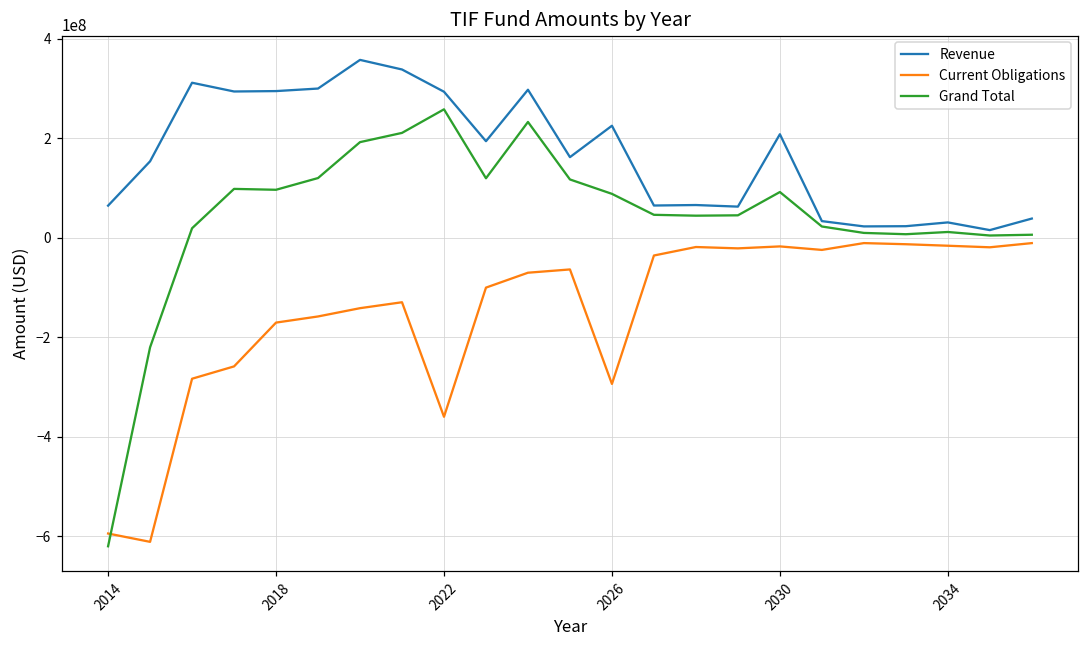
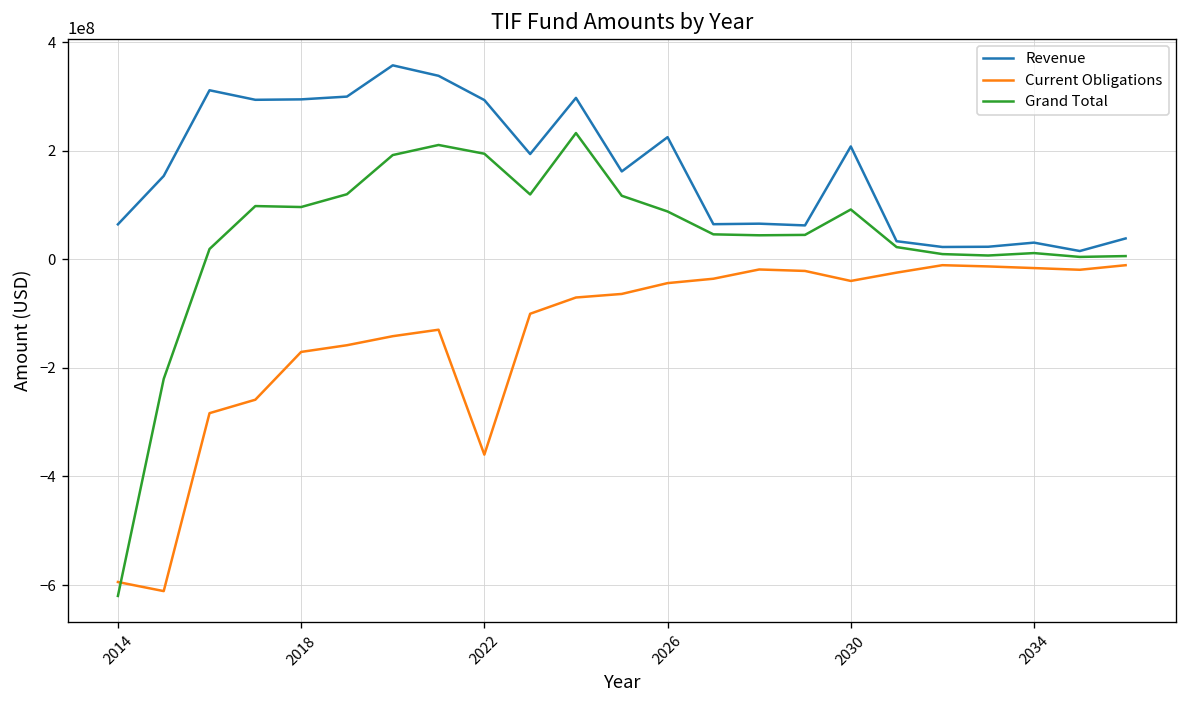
  {
    "Revenue": {
      "2014": 60000000,
      "2018": 290000000,
      "2022": 290000000,
      "2026": 230000000,
      "2030": 210000000,
      "2034": 30000000
    },
    "Current Obligations": {
      "2014": -590000000,
      "2018": -170000000,
      "2022": -360000000,
-     "2026": -290000000,
-     "2030": -20000000,
+     "2026": -40000000,
+     "2030": -40000000,
      "2034": -20000000
    },
    "Grand Total": {
      "2014": -620000000,
      "2018": 100000000,
-     "2022": 260000000,
+     "2022": 190000000,
      "2026": 90000000,
      "2030": 90000000,
      "2034": 10000000
    }
  }
